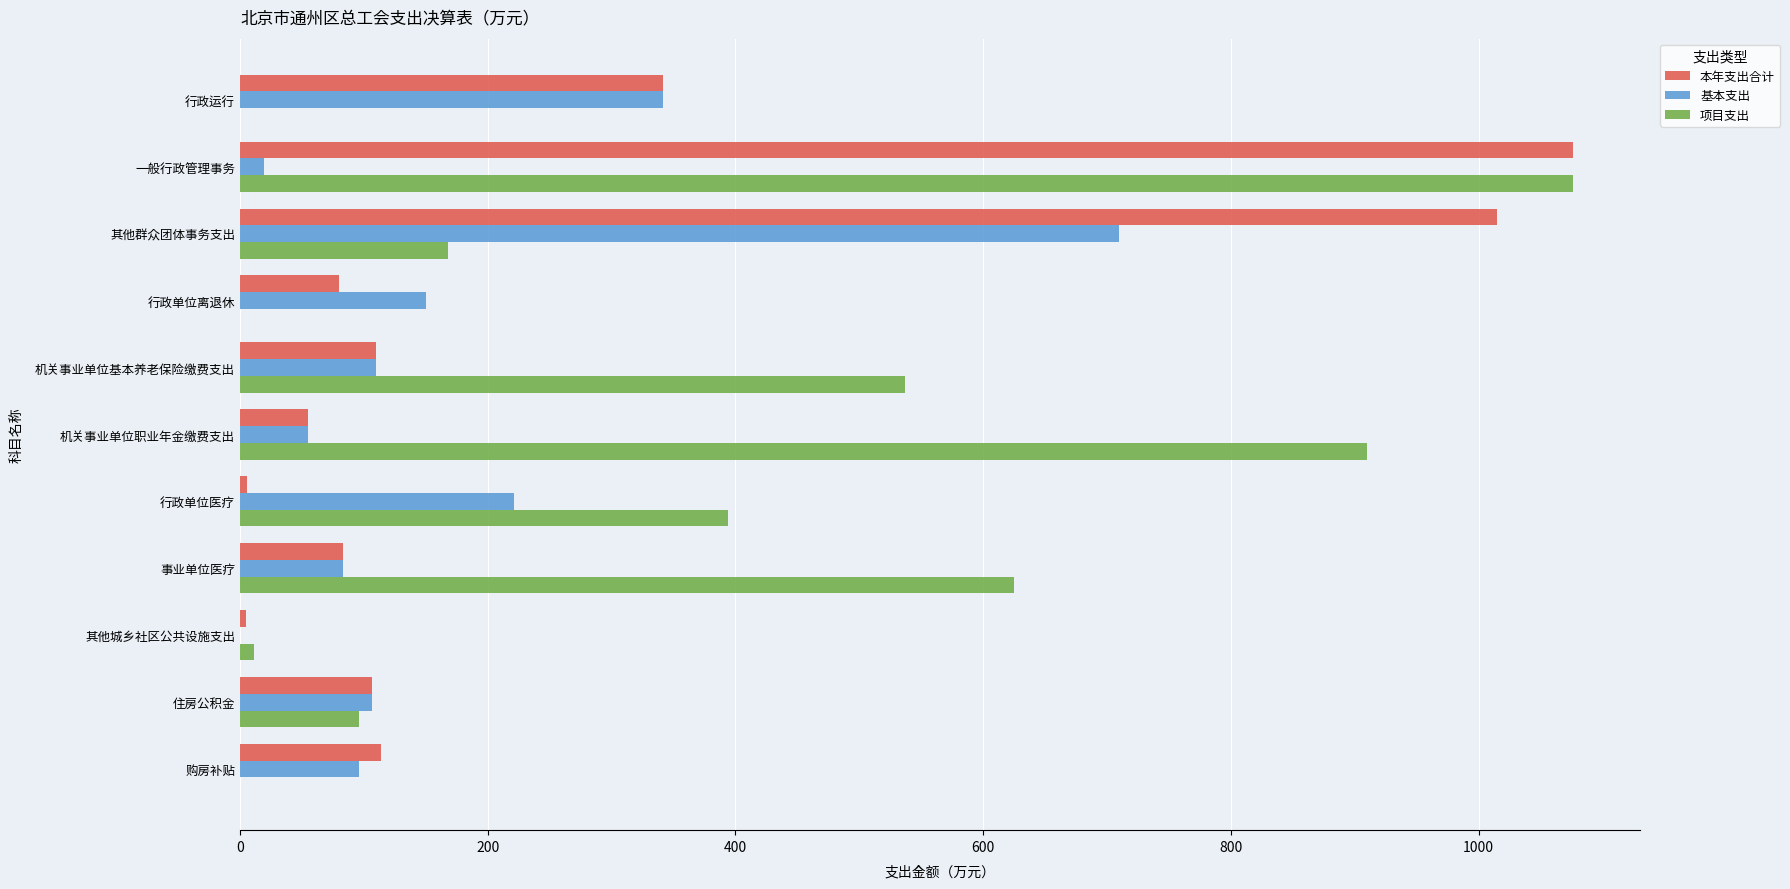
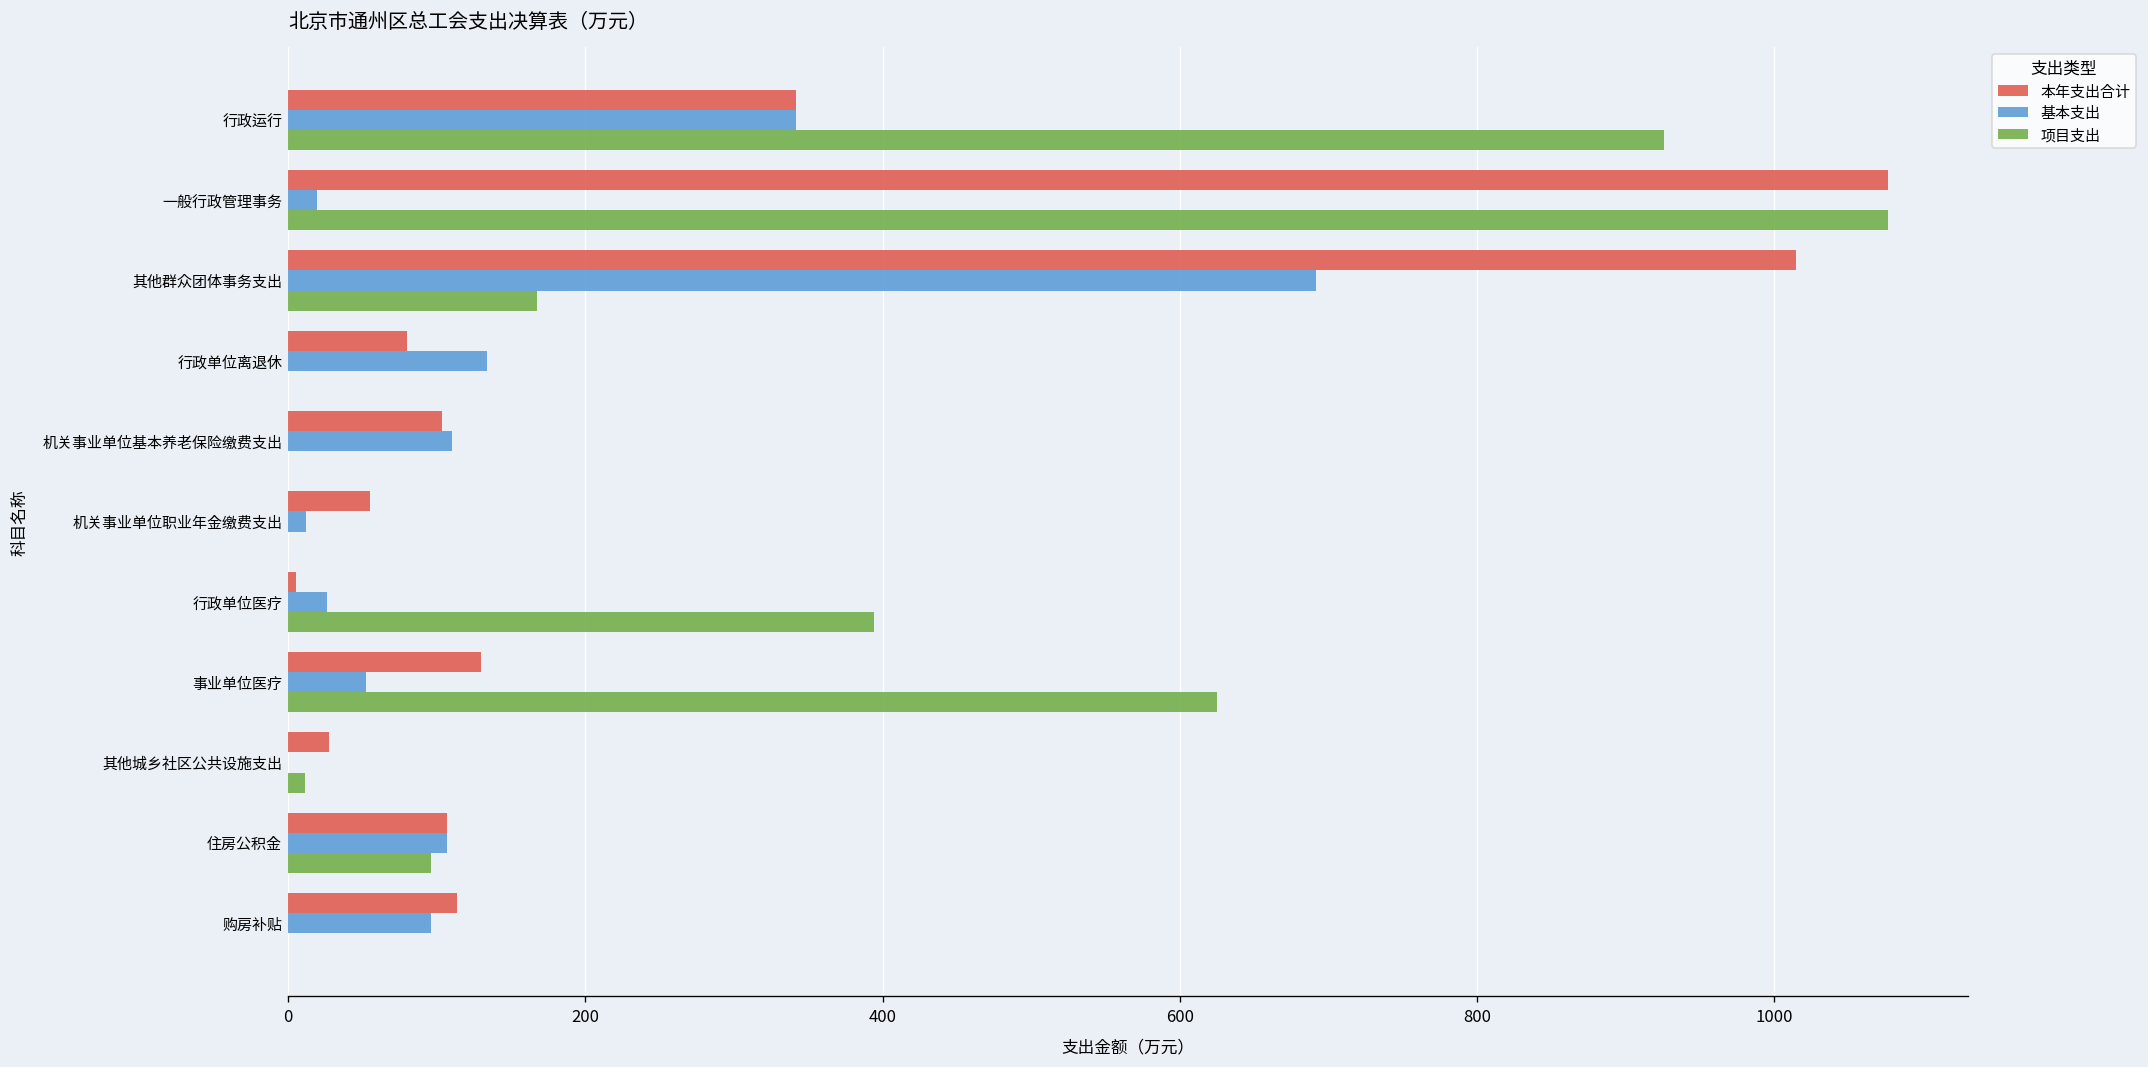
  {
    "本年支出合计": {
      "行政运行": 342,
      "一般行政管理事务": 1076,
      "其他群众团体事务支出": 1015,
      "行政单位离退休": 80,
-     "机关事业单位基本养老保险缴费支出": 110,
+     "机关事业单位基本养老保险缴费支出": 104,
      "机关事业单位职业年金缴费支出": 55,
      "行政单位医疗": 5,
-     "事业单位医疗": 84,
-     "其他城乡社区公共设施支出": 5,
+     "事业单位医疗": 130,
+     "其他城乡社区公共设施支出": 28,
      "住房公积金": 107,
      "购房补贴": 114
    },
    "基本支出": {
      "行政运行": 342,
      "一般行政管理事务": 20,
-     "其他群众团体事务支出": 710,
-     "行政单位离退休": 151,
+     "其他群众团体事务支出": 691,
+     "行政单位离退休": 134,
      "机关事业单位基本养老保险缴费支出": 110,
-     "机关事业单位职业年金缴费支出": 55,
-     "行政单位医疗": 221,
-     "事业单位医疗": 84,
+     "机关事业单位职业年金缴费支出": 12,
+     "行政单位医疗": 26,
+     "事业单位医疗": 53,
      "其他城乡社区公共设施支出": 0,
      "住房公积金": 107,
      "购房补贴": 96
    },
    "项目支出": {
-     "行政运行": 0,
+     "行政运行": 926,
      "一般行政管理事务": 1076,
      "其他群众团体事务支出": 168,
      "行政单位离退休": 0,
-     "机关事业单位基本养老保险缴费支出": 537,
-     "机关事业单位职业年金缴费支出": 910,
+     "机关事业单位基本养老保险缴费支出": 0,
+     "机关事业单位职业年金缴费支出": 0,
      "行政单位医疗": 394,
      "事业单位医疗": 625,
      "其他城乡社区公共设施支出": 11,
      "住房公积金": 96,
      "购房补贴": 0
    }
  }
